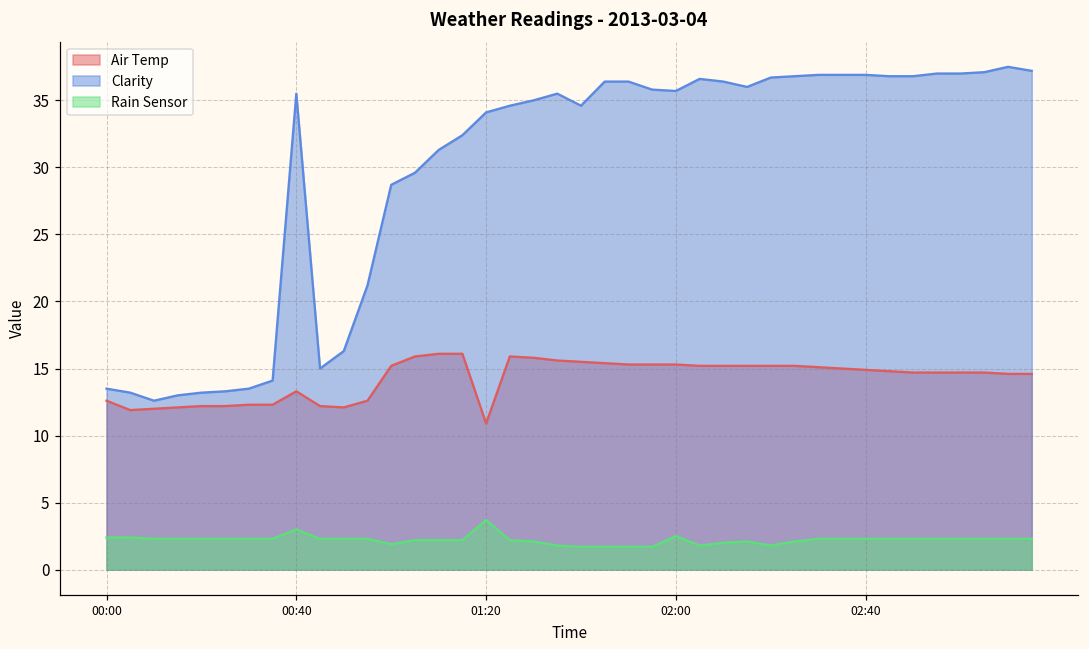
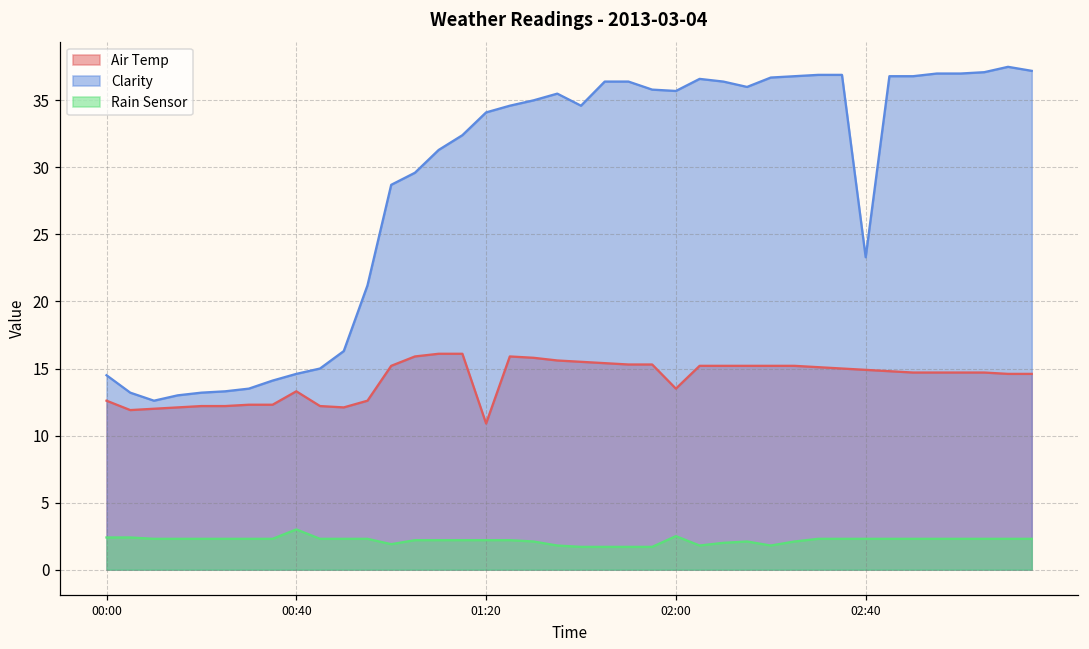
  {
    "Air Temp": {
      "00:00": 12.6,
      "00:40": 13.3,
      "01:20": 10.9,
-     "02:00": 15.3,
+     "02:00": 13.5,
      "02:40": 14.9
    },
    "Clarity": {
-     "00:00": 13.5,
-     "00:40": 35.5,
+     "00:00": 14.5,
+     "00:40": 14.6,
      "01:20": 34.1,
      "02:00": 35.7,
-     "02:40": 36.9
+     "02:40": 23.3
    },
    "Rain Sensor": {
      "00:00": 2.4,
      "00:40": 3.0,
-     "01:20": 3.7,
+     "01:20": 2.2,
      "02:00": 2.5,
      "02:40": 2.3
    }
  }
